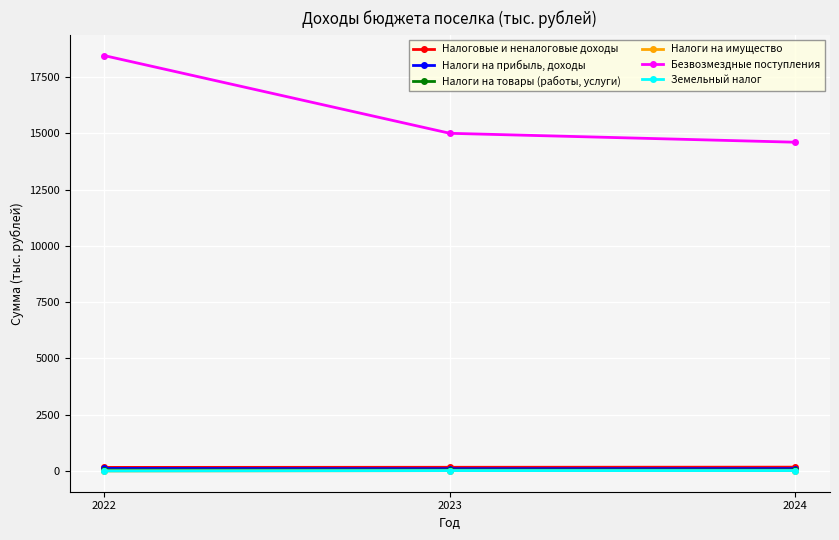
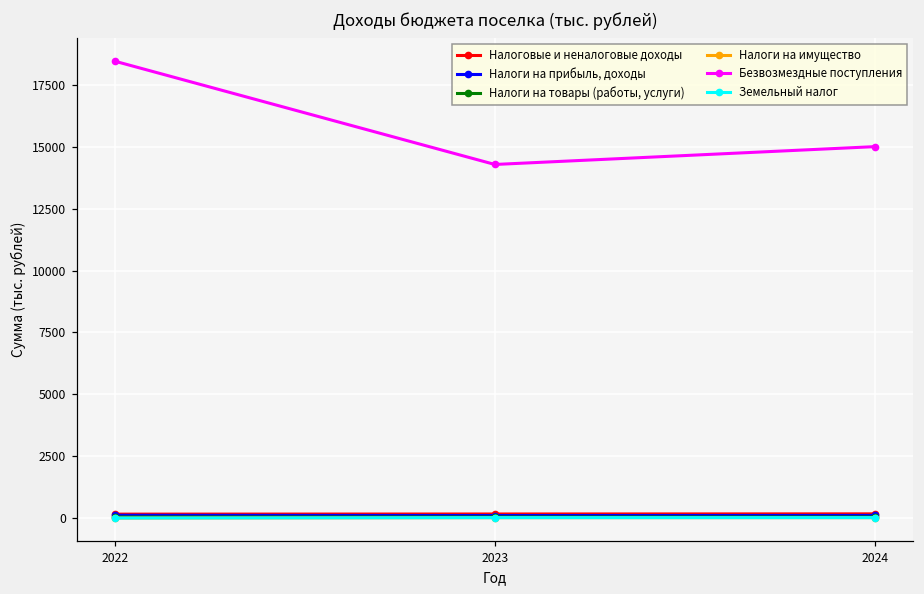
  {
    "Безвозмездные поступления": {
      "2022": 18500,
-     "2023": 15000,
-     "2024": 14600
+     "2023": 14300,
+     "2024": 15000
    }
  }
